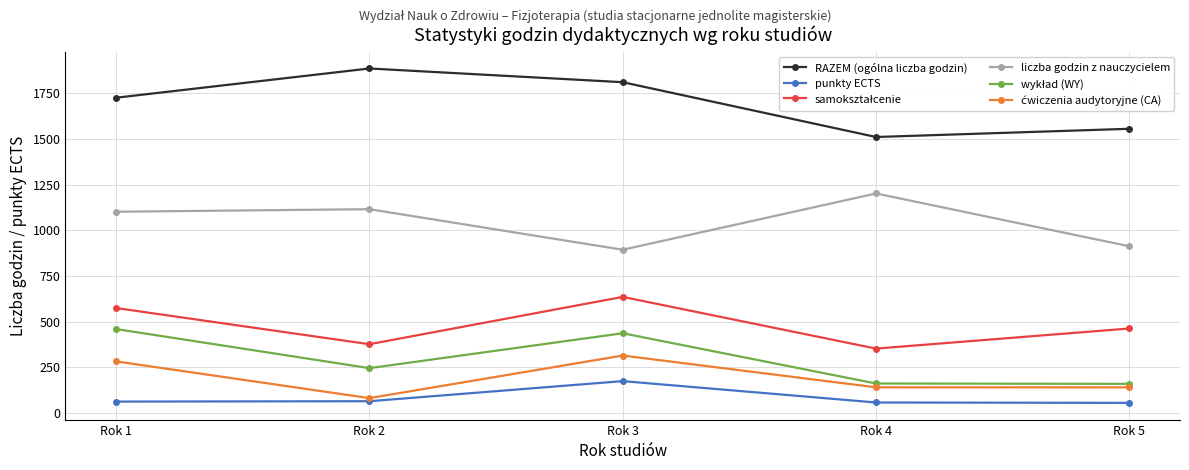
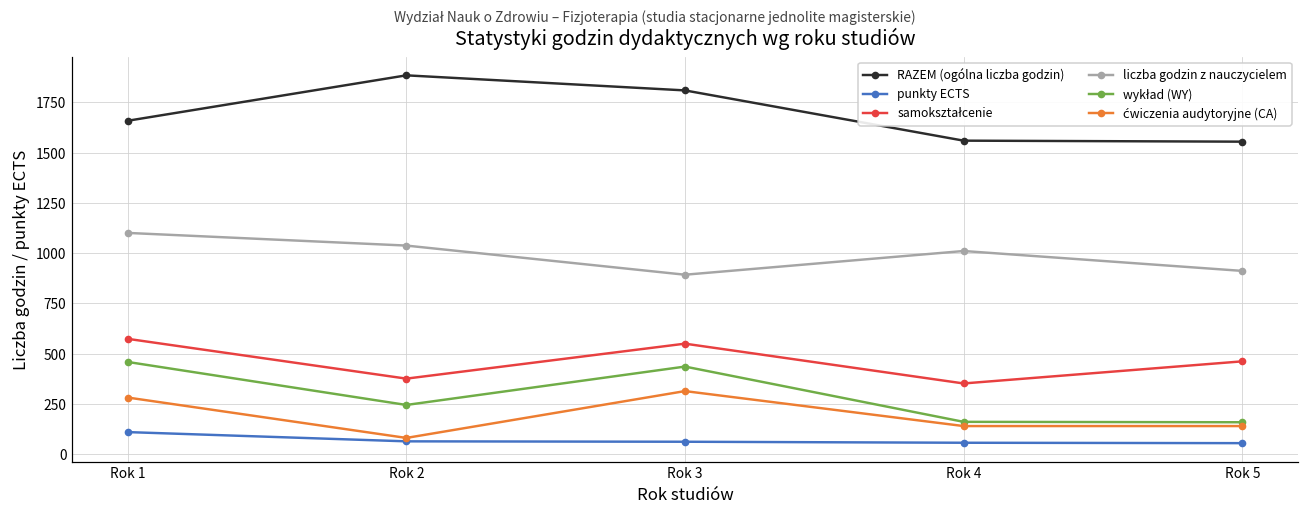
  {
    "RAZEM (ogólna liczba godzin)": {
-     "Rok 1": 1730,
+     "Rok 1": 1660,
      "Rok 2": 1890,
      "Rok 3": 1810,
-     "Rok 4": 1510,
+     "Rok 4": 1560,
      "Rok 5": 1560
    },
    "punkty ECTS": {
-     "Rok 1": 60,
+     "Rok 1": 110,
      "Rok 2": 60,
-     "Rok 3": 170,
+     "Rok 3": 60,
      "Rok 4": 60,
      "Rok 5": 60
    },
    "samokształcenie": {
      "Rok 1": 570,
      "Rok 2": 380,
-     "Rok 3": 640,
+     "Rok 3": 550,
      "Rok 4": 350,
      "Rok 5": 460
    },
    "liczba godzin z nauczycielem": {
      "Rok 1": 1100,
-     "Rok 2": 1120,
+     "Rok 2": 1040,
      "Rok 3": 890,
-     "Rok 4": 1200,
+     "Rok 4": 1010,
      "Rok 5": 910
    },
    "wykład (WY)": {
      "Rok 1": 460,
      "Rok 2": 250,
      "Rok 3": 440,
      "Rok 4": 160,
      "Rok 5": 160
    },
    "ćwiczenia audytoryjne (CA)": {
      "Rok 1": 280,
      "Rok 2": 80,
      "Rok 3": 310,
      "Rok 4": 140,
      "Rok 5": 140
    }
  }
